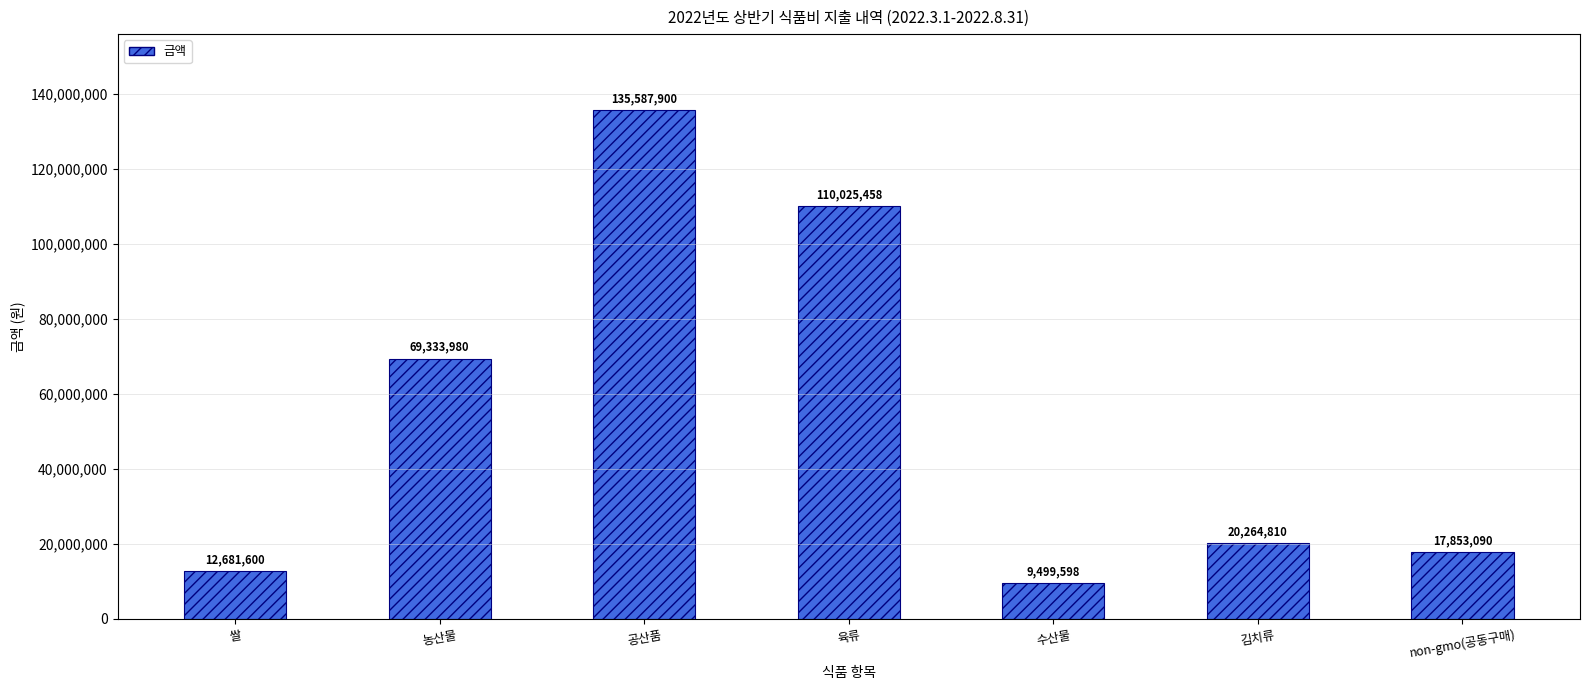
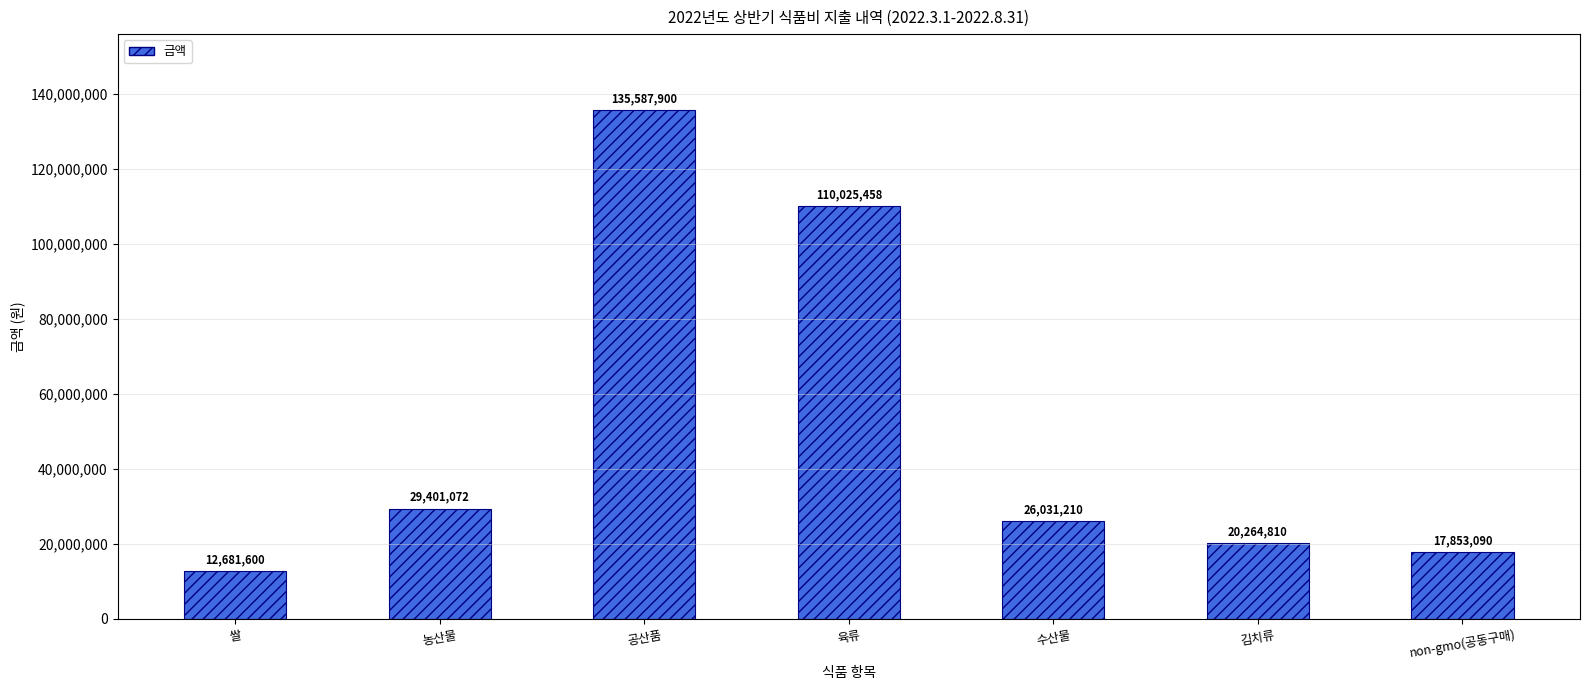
  {
    "쌀": "12,681,600",
-   "농산물": "69,333,980",
+   "농산물": "29,401,072",
    "공산품": "135,587,900",
    "육류": "110,025,458",
-   "수산물": "9,499,598",
+   "수산물": "26,031,210",
    "김치류": "20,264,810",
    "non-gmo(공동구매)": "17,853,090"
  }
